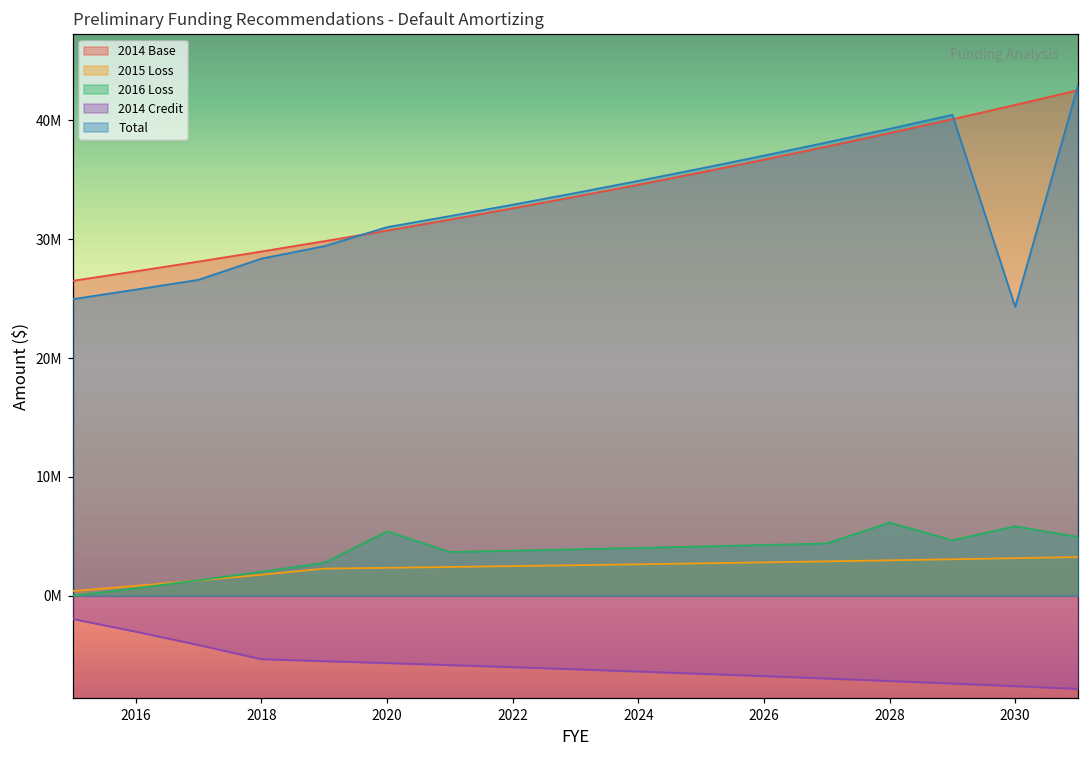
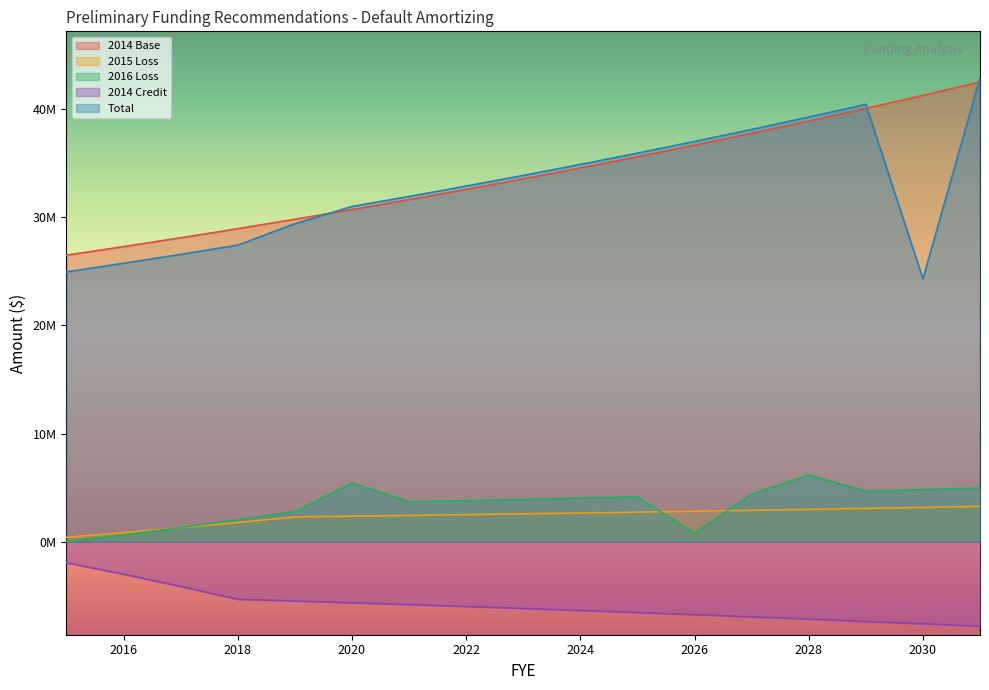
  {
    "2016 Loss": {
      "2018": 2000000,
      "2020": 5400000,
      "2022": 3800000,
      "2024": 4000000,
-     "2026": 4300000,
+     "2026": 800000,
      "2028": 6200000,
-     "2030": 5900000
+     "2030": 4800000
    },
    "Total": {
      "2016": 25800000,
-     "2018": 28400000,
+     "2018": 27400000,
      "2020": 31000000,
      "2022": 32900000,
      "2024": 34900000,
      "2026": 37000000,
      "2028": 39300000,
      "2030": 24300000
    }
  }
